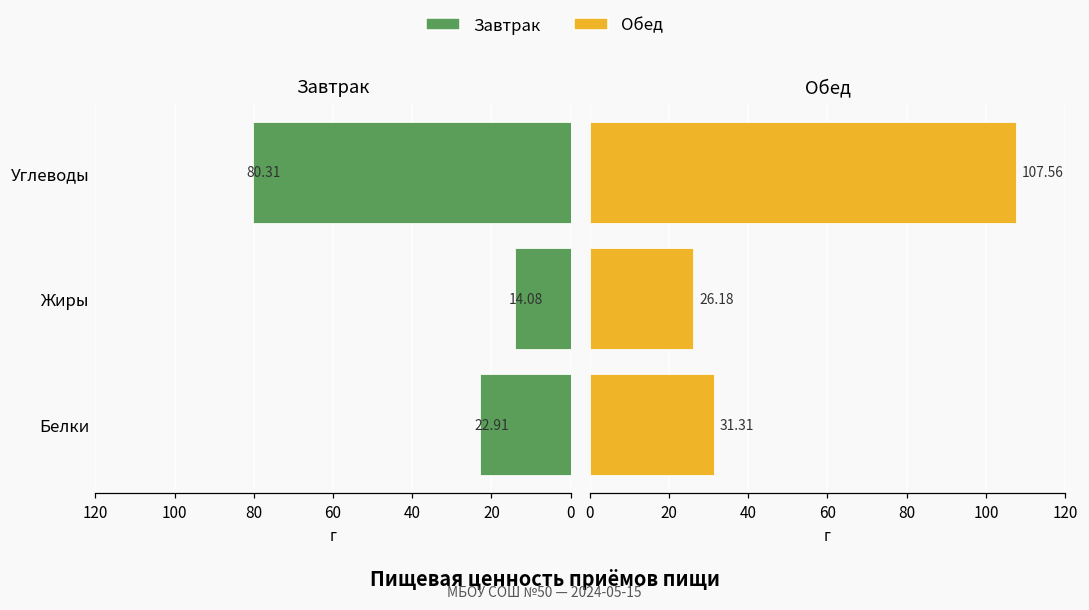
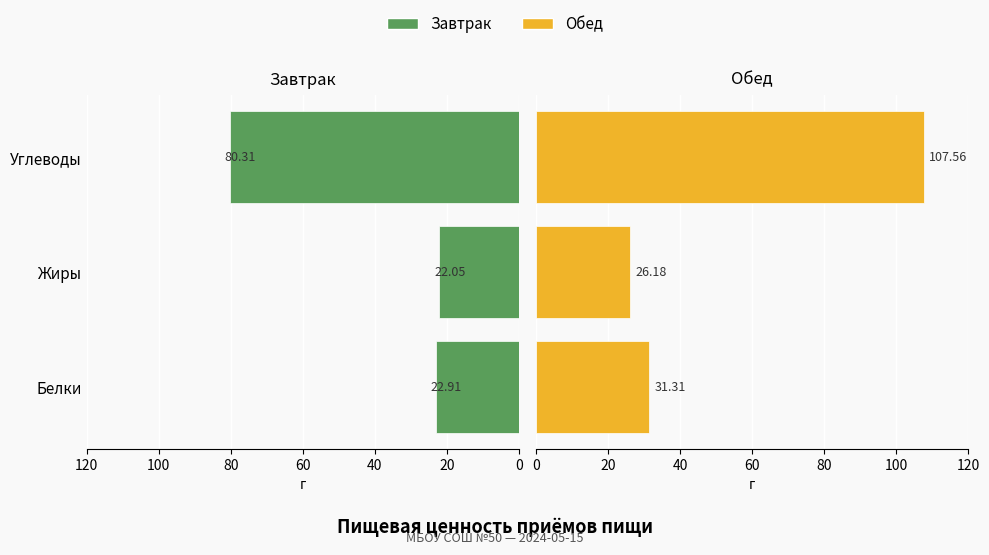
  {
    "Завтрак": {
      "Углеводы": 80.31,
-     "Жиры": 14.08,
+     "Жиры": 22.05,
      "Белки": 22.91
    }
  }
